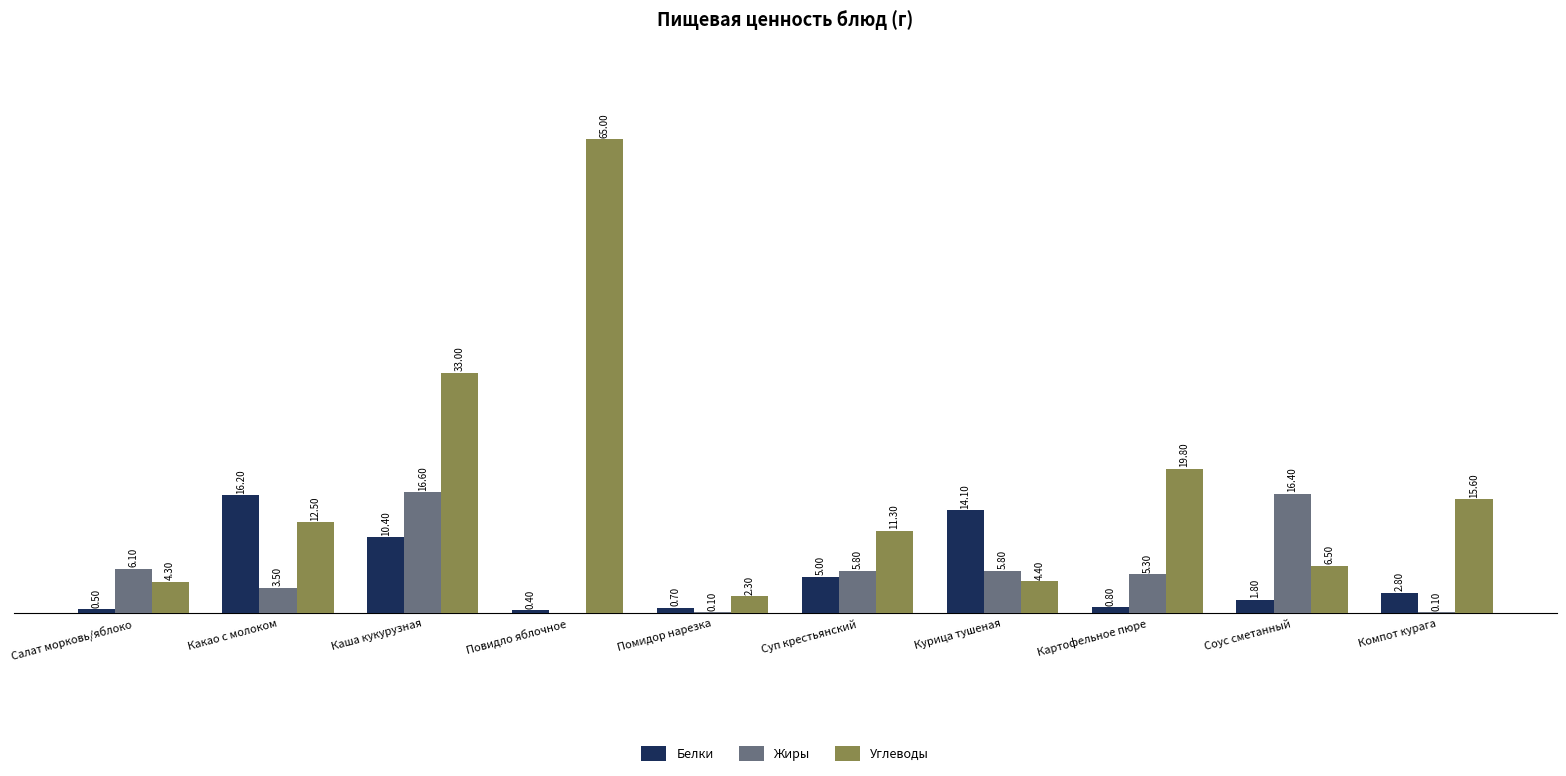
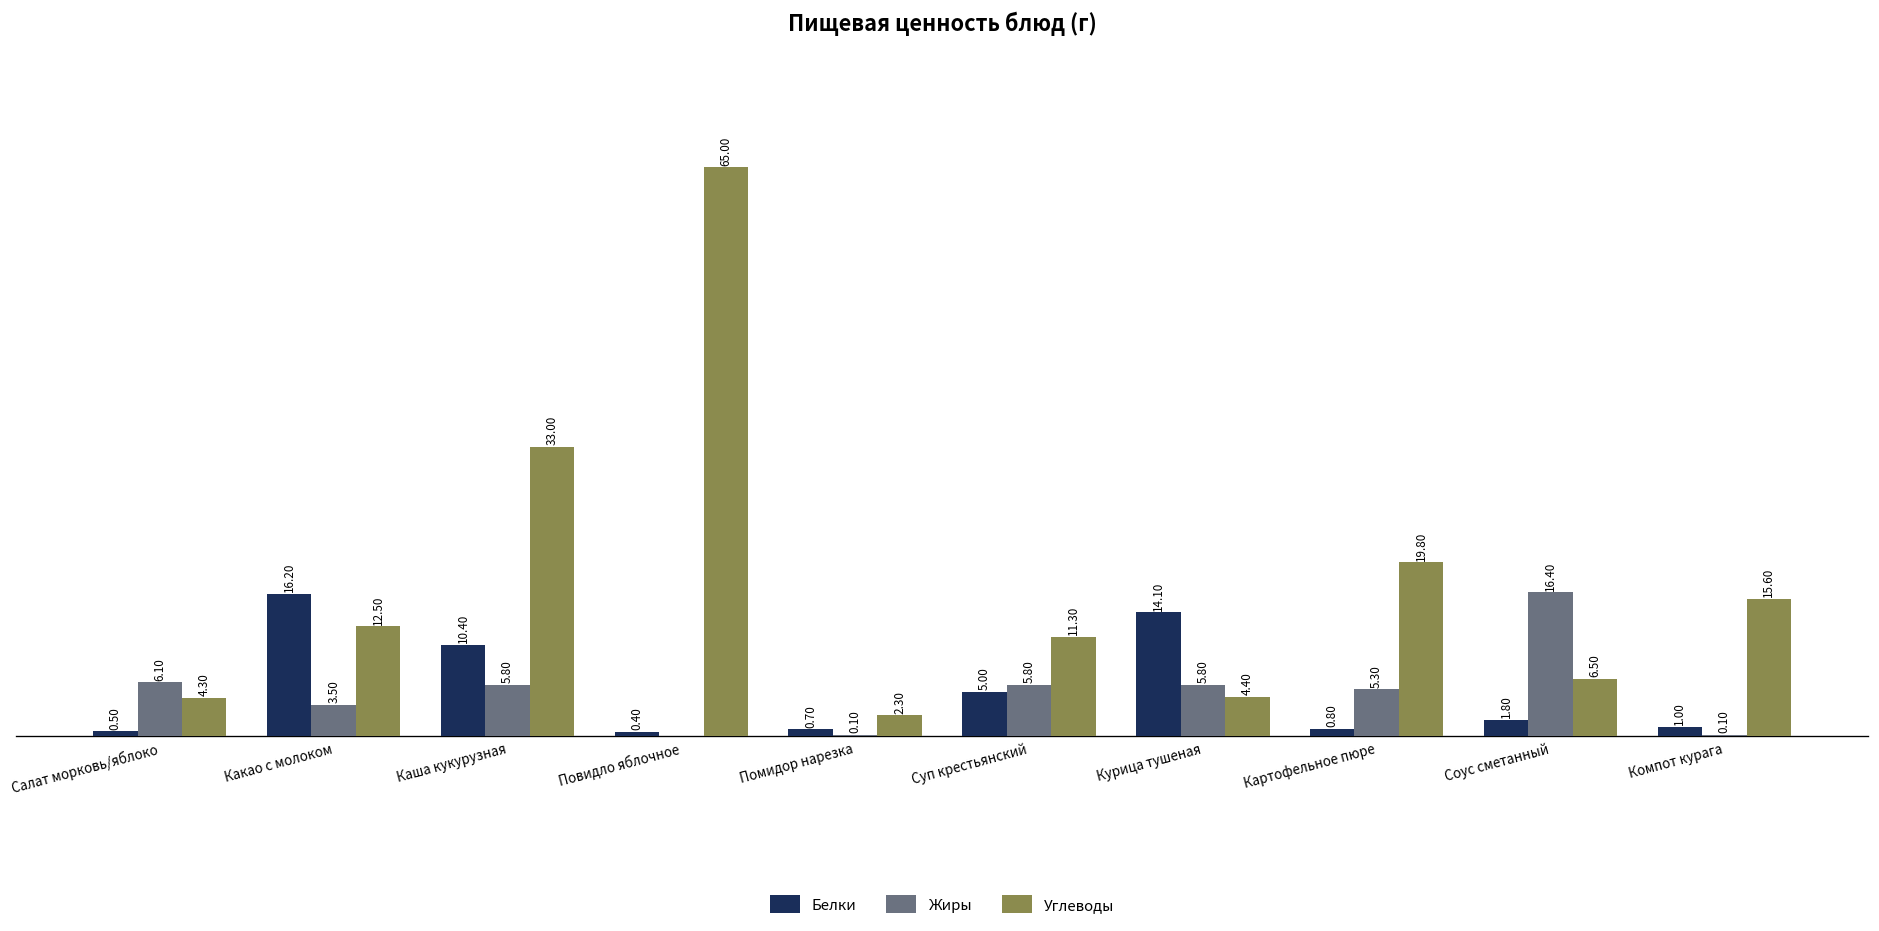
  {
    "Белки": {
      "Салат морковь/яблоко": 0.50,
      "Какао с молоком": 16.20,
      "Каша кукурузная": 10.40,
      "Повидло яблочное": 0.40,
      "Помидор нарезка": 0.70,
      "Суп крестьянский": 5.00,
      "Курица тушеная": 14.10,
      "Картофельное пюре": 0.80,
      "Соус сметанный": 1.80,
-     "Компот курага": 2.80
+     "Компот курага": 1.00
    },
    "Жиры": {
      "Салат морковь/яблоко": 6.10,
      "Какао с молоком": 3.50,
-     "Каша кукурузная": 16.60,
+     "Каша кукурузная": 5.80,
      "Помидор нарезка": 0.10,
      "Суп крестьянский": 5.80,
      "Курица тушеная": 5.80,
      "Картофельное пюре": 5.30,
      "Соус сметанный": 16.40,
      "Компот курага": 0.10
    },
    "Углеводы": {
      "Салат морковь/яблоко": 4.30,
      "Какао с молоком": 12.50,
      "Каша кукурузная": 33.00,
      "Повидло яблочное": 65.00,
      "Помидор нарезка": 2.30,
      "Суп крестьянский": 11.30,
      "Курица тушеная": 4.40,
      "Картофельное пюре": 19.80,
      "Соус сметанный": 6.50,
      "Компот курага": 15.60
    }
  }
